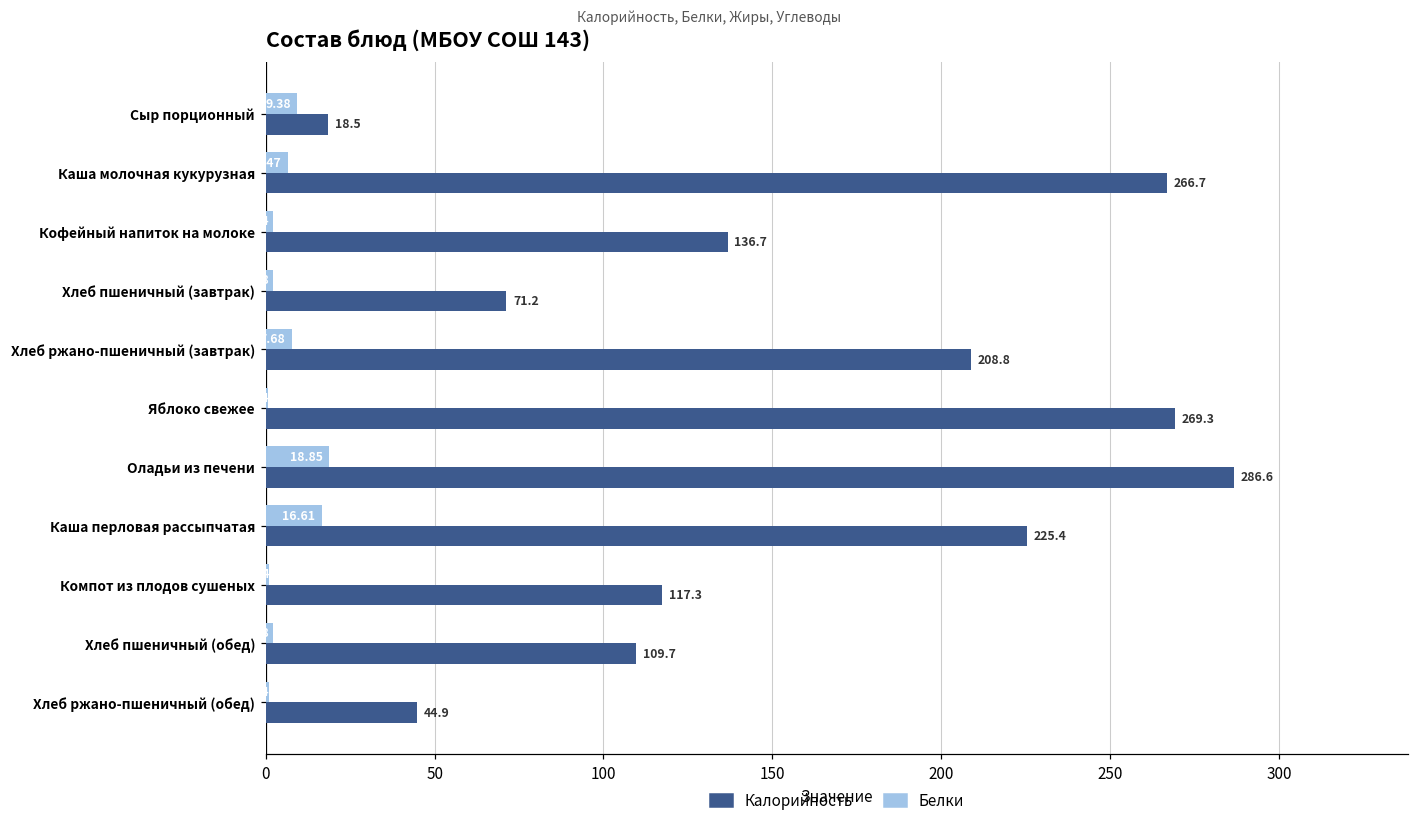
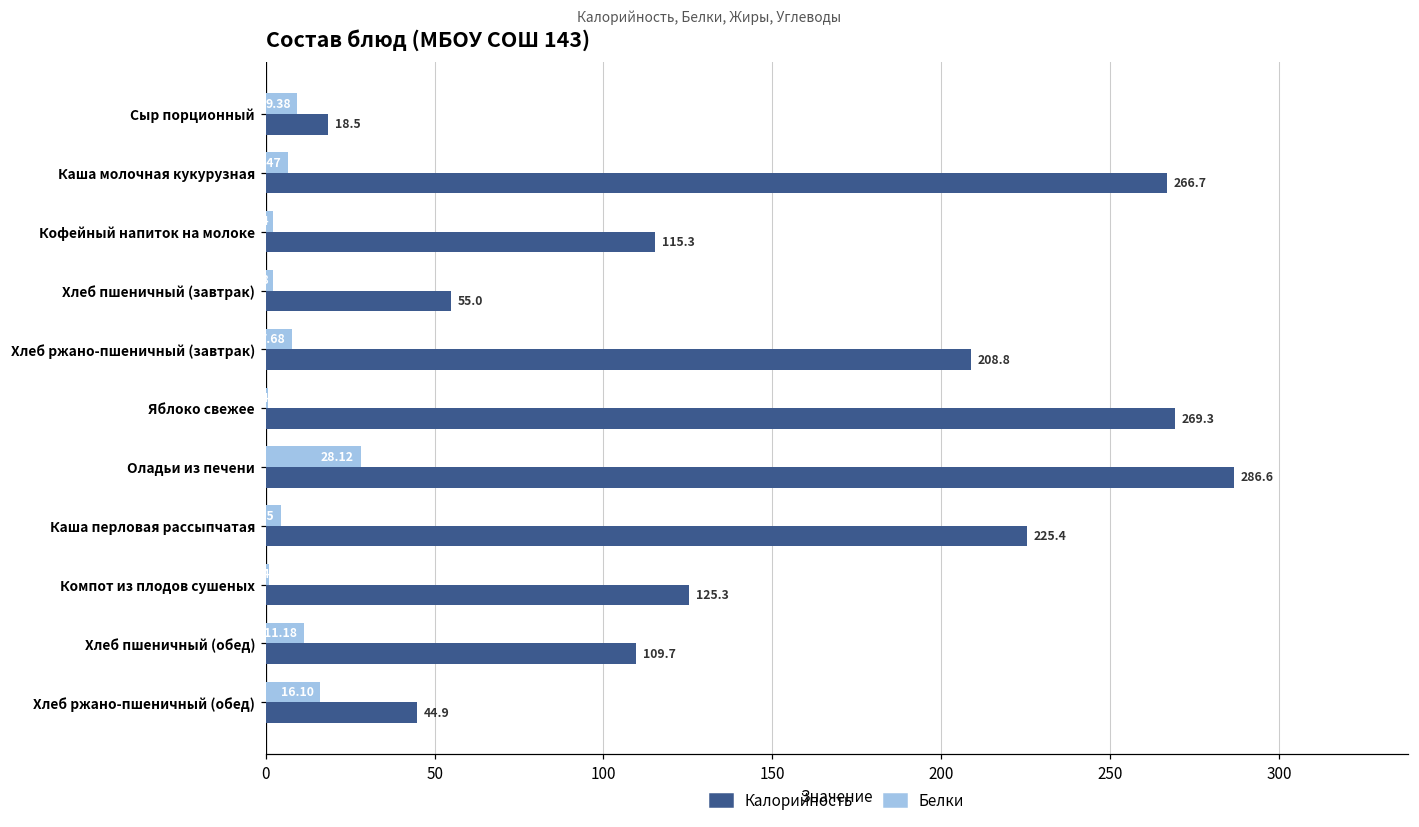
  {
    "Калорийность": {
      "Сыр порционный": 18.5,
      "Каша молочная кукурузная": 266.7,
-     "Кофейный напиток на молоке": 136.7,
-     "Хлеб пшеничный (завтрак)": 71.2,
+     "Кофейный напиток на молоке": 115.3,
+     "Хлеб пшеничный (завтрак)": 55.0,
      "Хлеб ржано-пшеничный (завтрак)": 208.8,
      "Яблоко свежее": 269.3,
      "Оладьи из печени": 286.6,
      "Каша перловая рассыпчатая": 225.4,
-     "Компот из плодов сушеных": 117.3,
+     "Компот из плодов сушеных": 125.3,
      "Хлеб пшеничный (обед)": 109.7,
      "Хлеб ржано-пшеничный (обед)": 44.9
    },
    "Белки": {
      "Сыр порционный": 9.38,
      "Каша молочная кукурузная": 6.47,
      "Хлеб ржано-пшеничный (завтрак)": 7.68,
-     "Оладьи из печени": 18.85,
-     "Каша перловая рассыпчатая": 17,
-     "Хлеб пшеничный (обед)": 2,
-     "Хлеб ржано-пшеничный (обед)": 1
+     "Оладьи из печени": 28.12,
+     "Каша перловая рассыпчатая": 5,
+     "Хлеб пшеничный (обед)": 11,
+     "Хлеб ржано-пшеничный (обед)": 16
    }
  }
